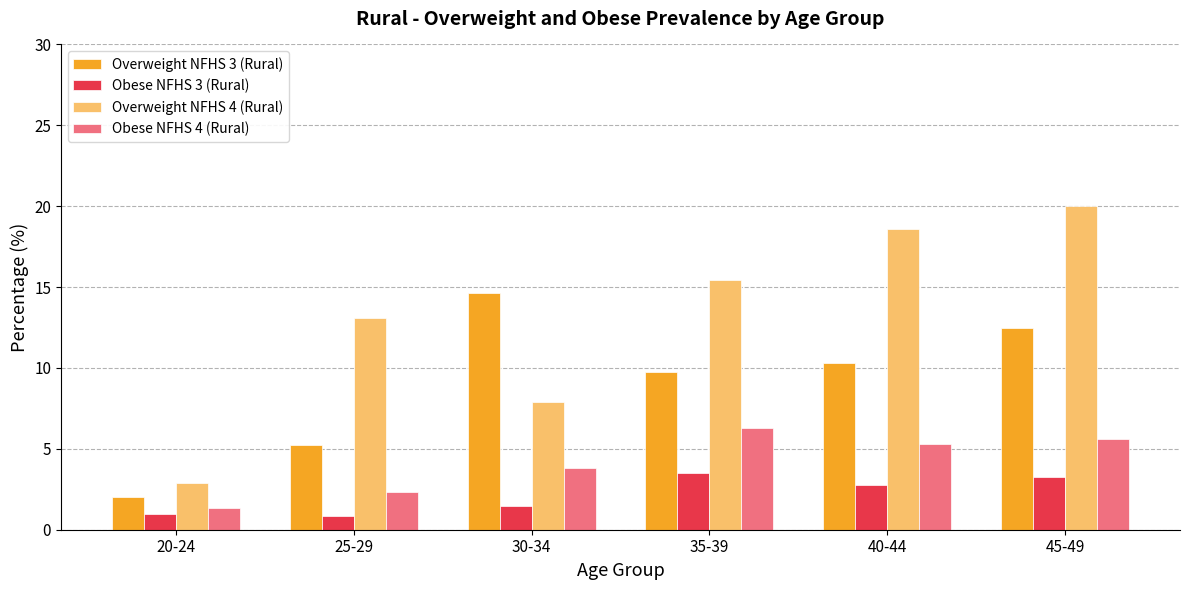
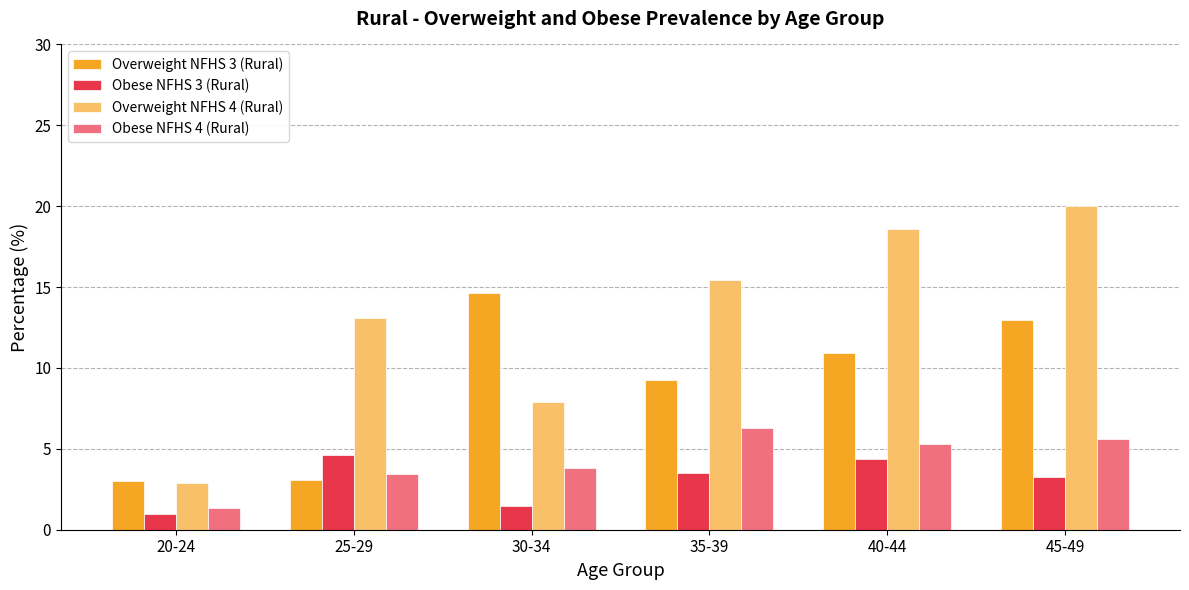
  {
    "Overweight NFHS 3 (Rural)": {
-     "20-24": 2.0,
-     "25-29": 5.2,
+     "20-24": 3.0,
+     "25-29": 3.1,
      "30-34": 14.6,
-     "35-39": 9.7,
-     "40-44": 10.3,
-     "45-49": 12.5
+     "35-39": 9.2,
+     "40-44": 10.9,
+     "45-49": 13.0
    },
    "Obese NFHS 3 (Rural)": {
      "20-24": 1.0,
-     "25-29": 0.8,
+     "25-29": 4.6,
      "30-34": 1.4,
      "35-39": 3.5,
-     "40-44": 2.8,
+     "40-44": 4.4,
      "45-49": 3.2
    },
    "Overweight NFHS 4 (Rural)": {
      "20-24": 2.9,
      "25-29": 13.1,
      "30-34": 7.9,
      "35-39": 15.4,
      "40-44": 18.6,
      "45-49": 20.0
    },
    "Obese NFHS 4 (Rural)": {
      "20-24": 1.3,
-     "25-29": 2.4,
+     "25-29": 3.4,
      "30-34": 3.8,
      "35-39": 6.3,
      "40-44": 5.3,
      "45-49": 5.6
    }
  }
